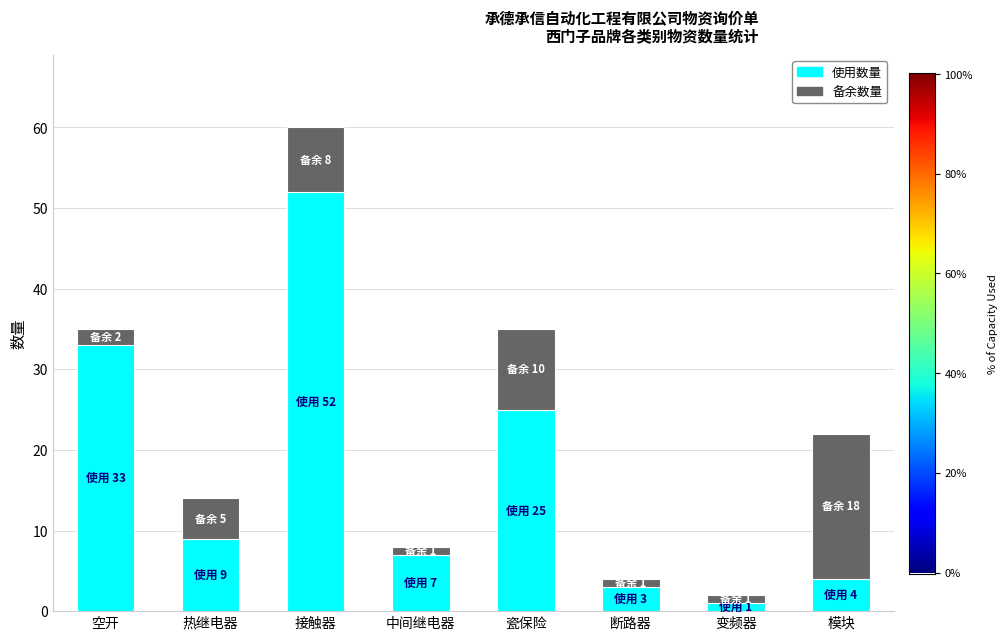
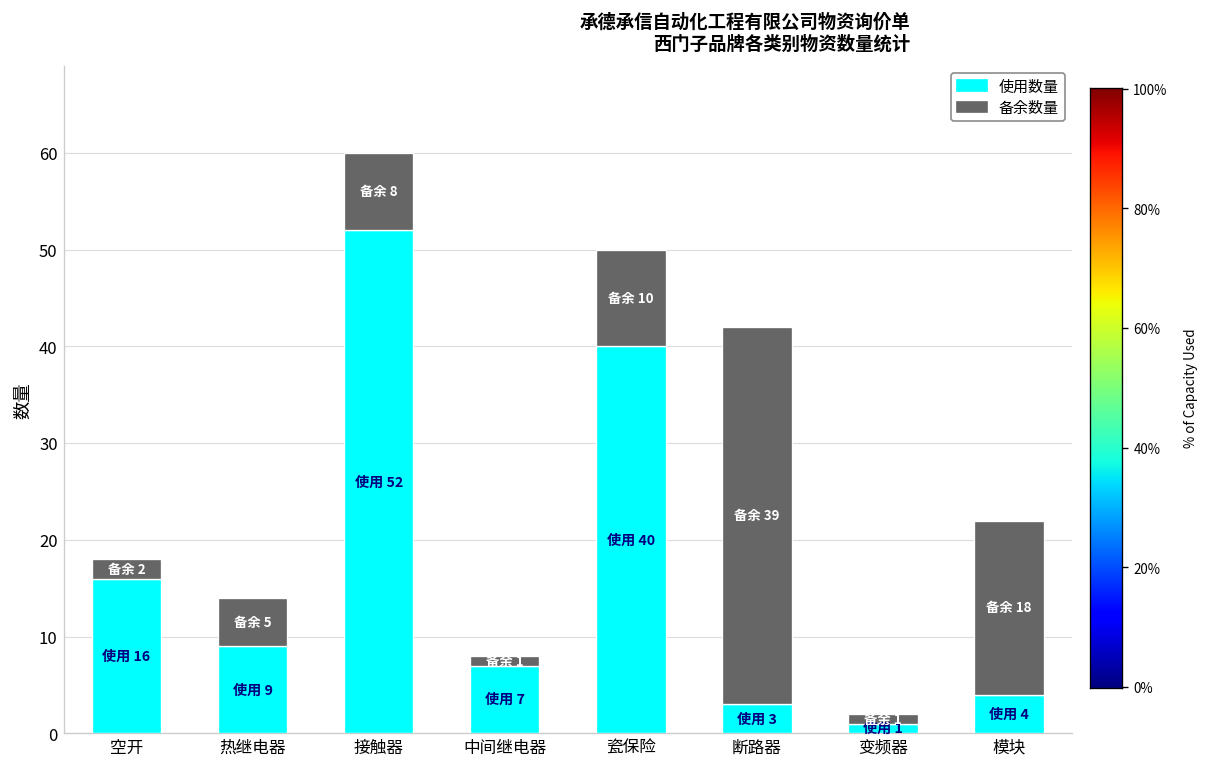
  {
    "使用数量": {
-     "空开": 33,
+     "空开": 16,
      "热继电器": 9,
      "接触器": 52,
      "中间继电器": 7,
-     "瓷保险": 25,
+     "瓷保险": 40,
      "断路器": 3,
      "模块": 4
    },
    "备余数量": {
      "空开": 2,
      "热继电器": 5,
      "接触器": 8,
      "中间继电器": 1,
      "瓷保险": 10,
-     "断路器": 1,
+     "断路器": 39,
      "模块": 18
    }
  }
